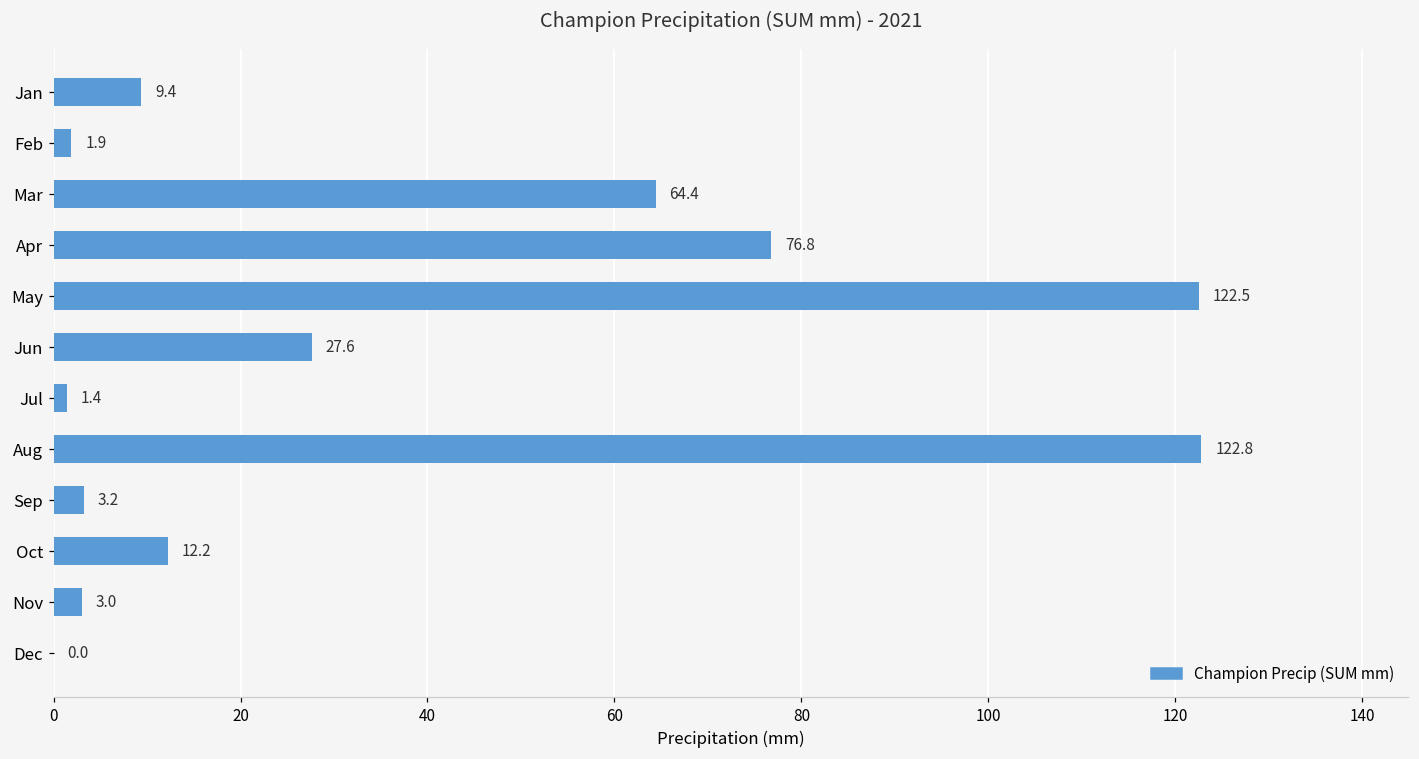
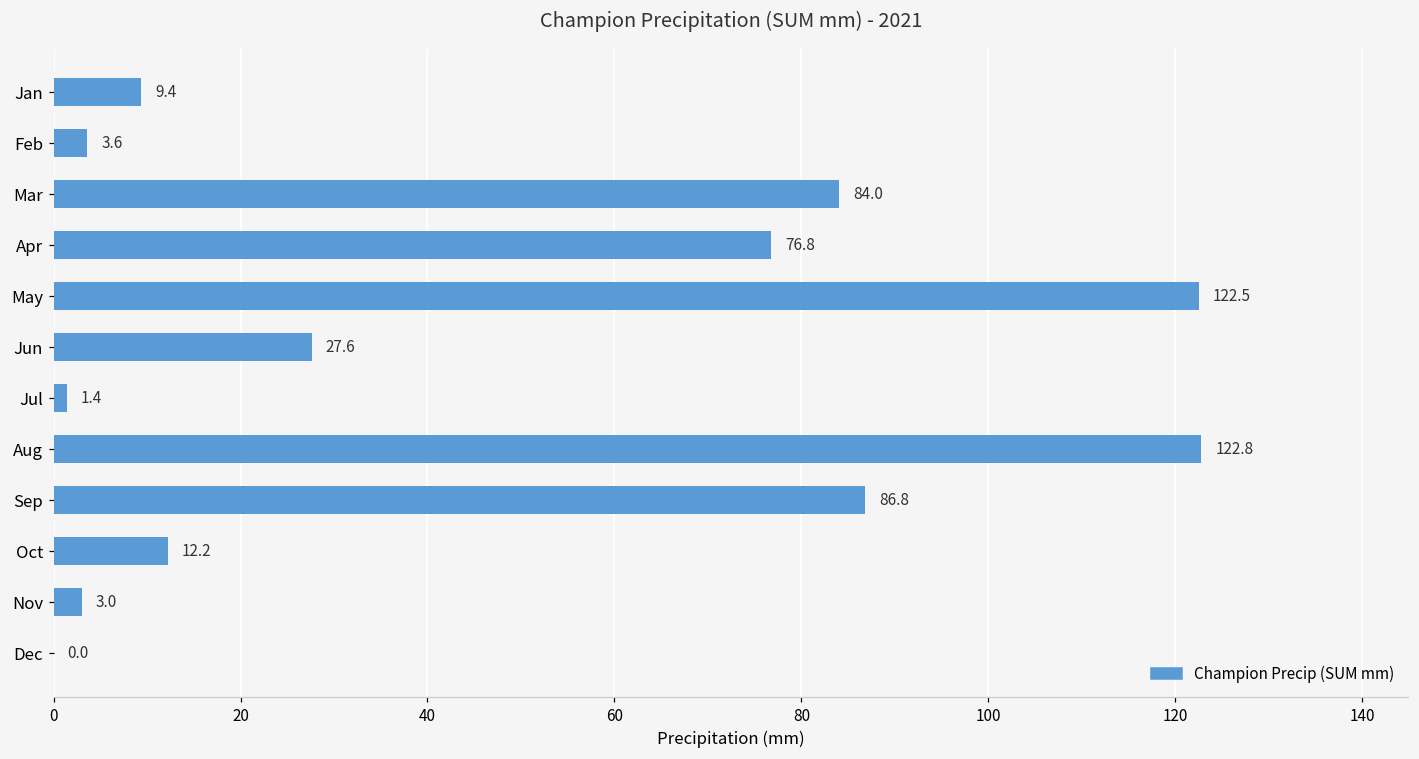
  {
    "Jan": 9.4,
-   "Feb": 1.9,
-   "Mar": 64.4,
+   "Feb": 3.6,
+   "Mar": 84.0,
    "Apr": 76.8,
    "May": 122.5,
    "Jun": 27.6,
    "Jul": 1.4,
    "Aug": 122.8,
-   "Sep": 3.2,
+   "Sep": 86.8,
    "Oct": 12.2,
    "Nov": 3.0,
    "Dec": 0.0
  }
